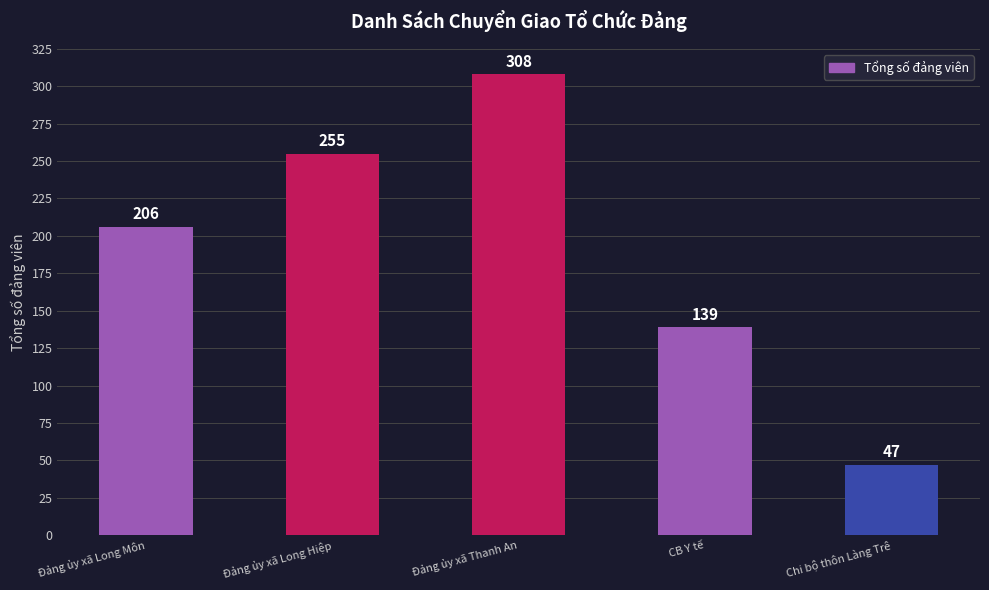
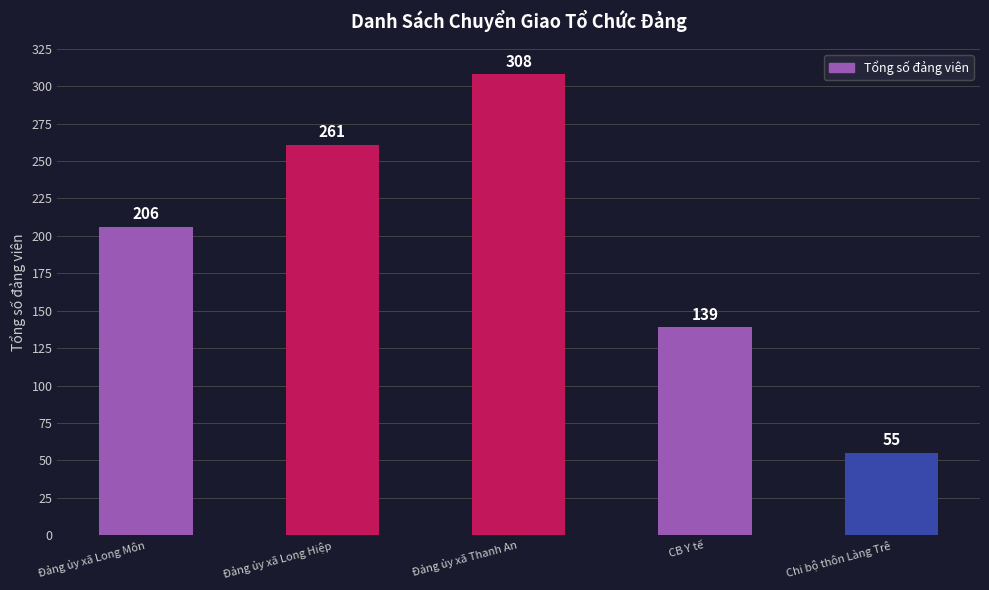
  {
    "Đảng ủy xã Long Môn": 206,
-   "Đảng ủy xã Long Hiệp": 255,
+   "Đảng ủy xã Long Hiệp": 261,
    "Đảng ủy xã Thanh An": 308,
    "CB Y tế": 139,
-   "Chi bộ thôn Làng Trê": 47
+   "Chi bộ thôn Làng Trê": 55
  }
